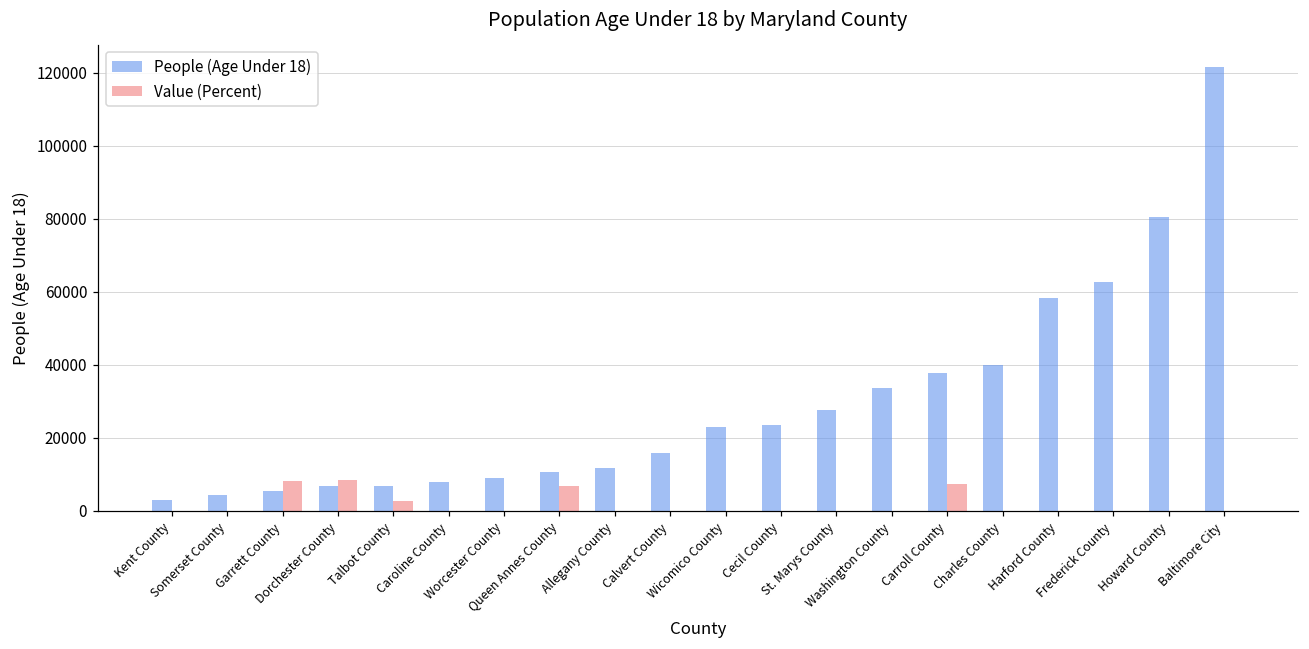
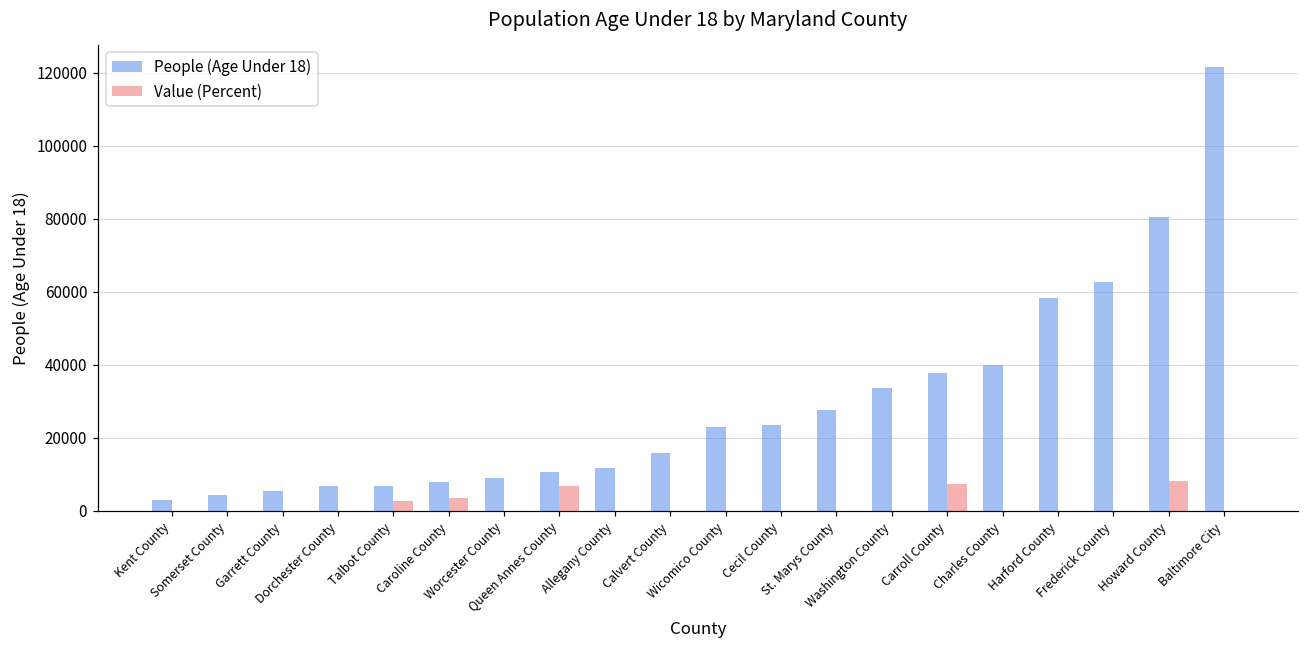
  {
    "People (Age Under 18)": {
      "Kent County": 3000,
      "Somerset County": 4000,
      "Garrett County": 5000,
      "Dorchester County": 7000,
      "Talbot County": 7000,
      "Caroline County": 8000,
      "Worcester County": 9000,
      "Queen Annes County": 11000,
      "Allegany County": 12000,
      "Calvert County": 16000,
      "Wicomico County": 23000,
      "Cecil County": 23000,
      "St. Marys County": 27000,
      "Washington County": 34000,
      "Carroll County": 38000,
      "Charles County": 40000,
      "Harford County": 58000,
      "Frederick County": 63000,
      "Howard County": 80000,
      "Baltimore City": 122000
    },
    "Value (Percent)": {
-     "Garrett County": 8000,
-     "Dorchester County": 8000,
+     "Garrett County": 0,
+     "Dorchester County": 0,
      "Talbot County": 3000,
-     "Caroline County": 0,
+     "Caroline County": 3000,
      "Queen Annes County": 7000,
      "Carroll County": 7000,
-     "Howard County": 0
+     "Howard County": 8000
    }
  }
